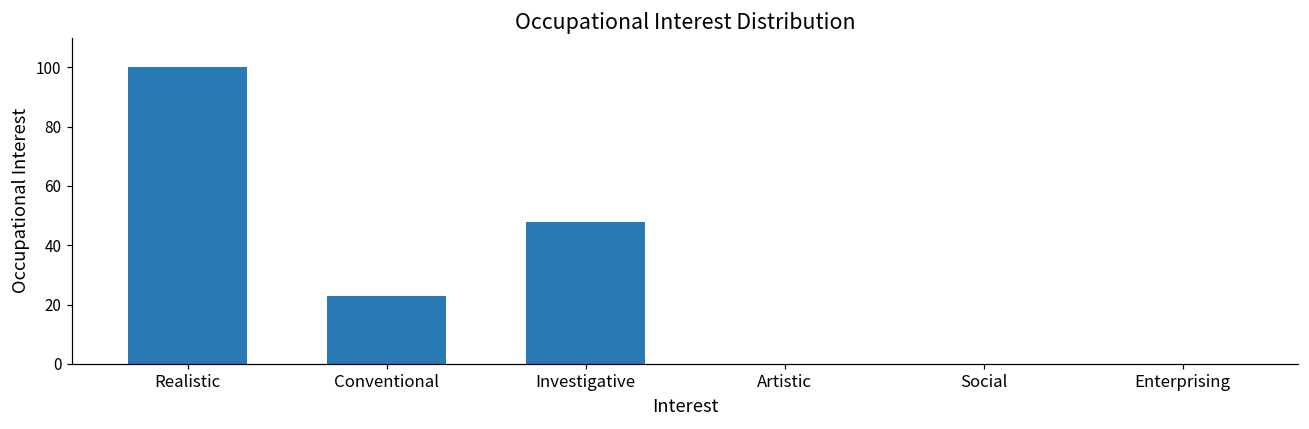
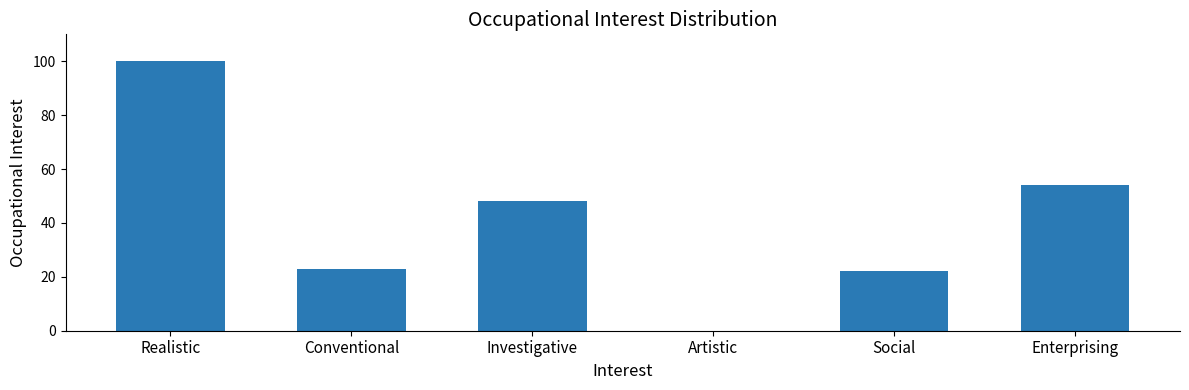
  {
    "Realistic": 100,
    "Conventional": 23,
    "Investigative": 48,
    "Artistic": 0,
-   "Social": 0,
-   "Enterprising": 0
+   "Social": 22,
+   "Enterprising": 54
  }
